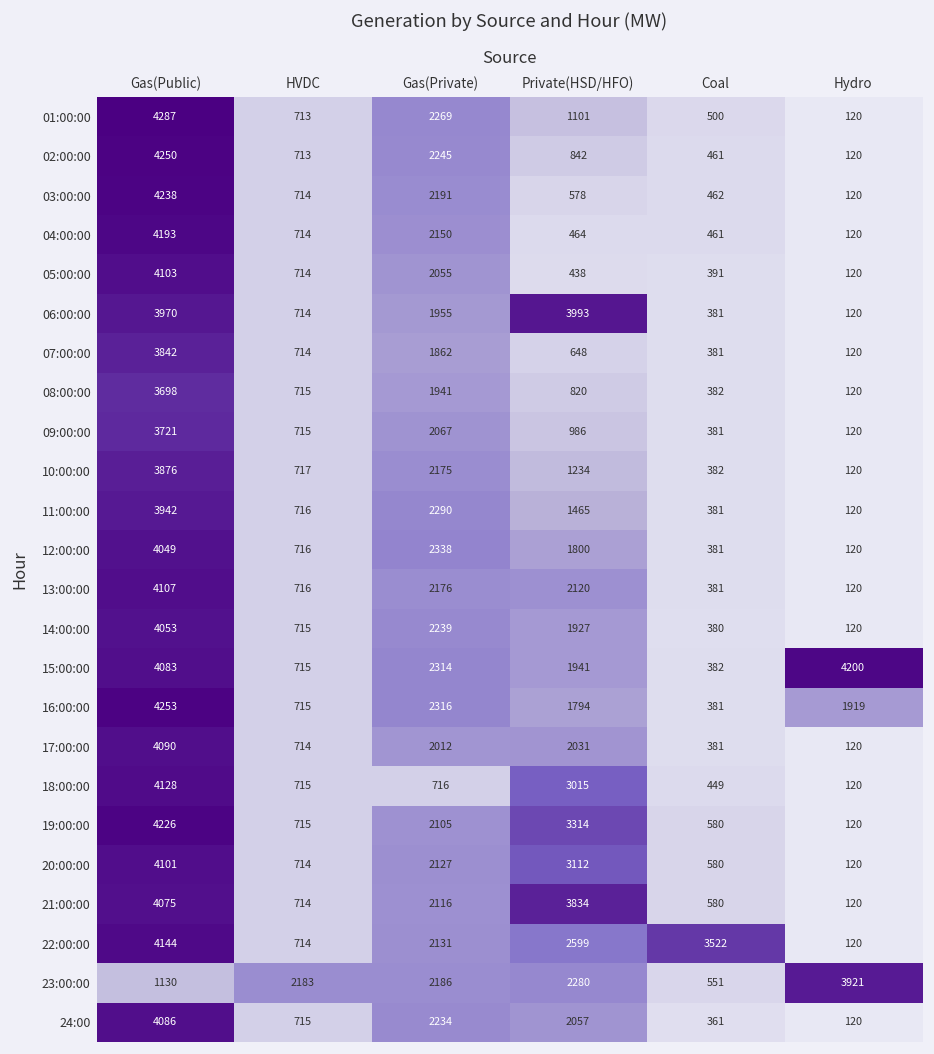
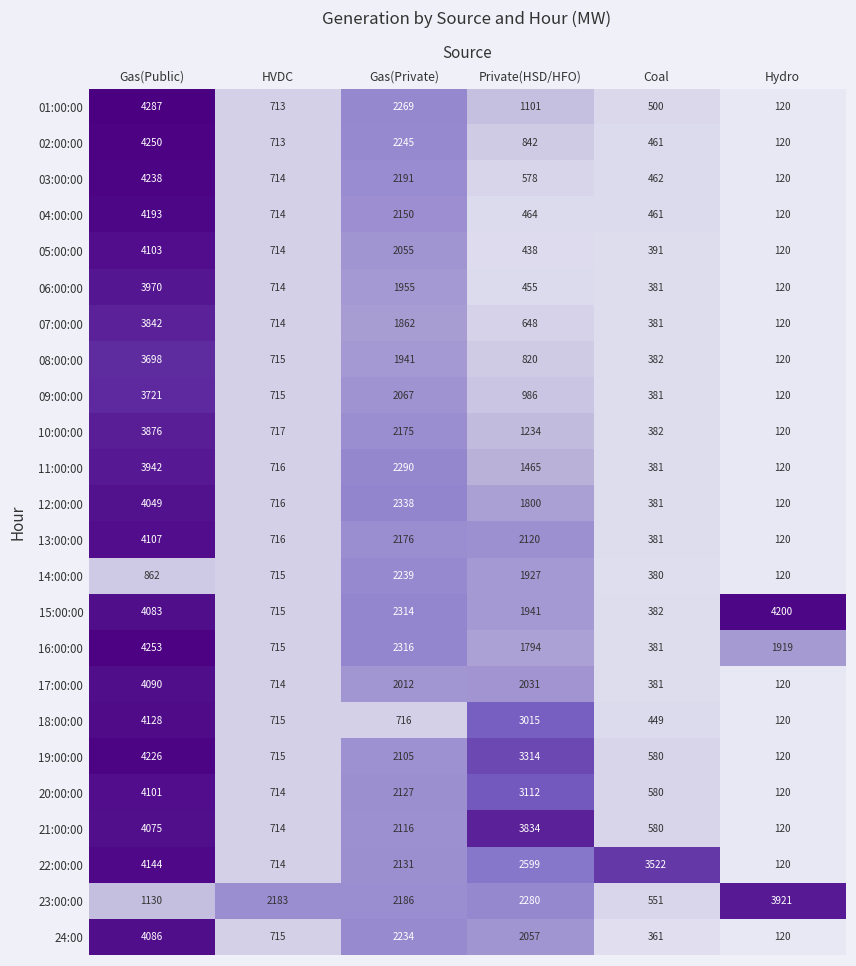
  {
    "01:00:00": {
      "Gas(Public)": 4287,
      "HVDC": 713,
      "Gas(Private)": 2269,
      "Private(HSD/HFO)": 1101,
      "Coal": 500,
      "Hydro": 120
    },
    "02:00:00": {
      "Gas(Public)": 4250,
      "HVDC": 713,
      "Gas(Private)": 2245,
      "Private(HSD/HFO)": 842,
      "Coal": 461,
      "Hydro": 120
    },
    "03:00:00": {
      "Gas(Public)": 4238,
      "HVDC": 714,
      "Gas(Private)": 2191,
      "Private(HSD/HFO)": 578,
      "Coal": 462,
      "Hydro": 120
    },
    "04:00:00": {
      "Gas(Public)": 4193,
      "HVDC": 714,
      "Gas(Private)": 2150,
      "Private(HSD/HFO)": 464,
      "Coal": 461,
      "Hydro": 120
    },
    "05:00:00": {
      "Gas(Public)": 4103,
      "HVDC": 714,
      "Gas(Private)": 2055,
      "Private(HSD/HFO)": 438,
      "Coal": 391,
      "Hydro": 120
    },
    "06:00:00": {
      "Gas(Public)": 3970,
      "HVDC": 714,
      "Gas(Private)": 1955,
-     "Private(HSD/HFO)": 3993,
+     "Private(HSD/HFO)": 455,
      "Coal": 381,
      "Hydro": 120
    },
    "07:00:00": {
      "Gas(Public)": 3842,
      "HVDC": 714,
      "Gas(Private)": 1862,
      "Private(HSD/HFO)": 648,
      "Coal": 381,
      "Hydro": 120
    },
    "08:00:00": {
      "Gas(Public)": 3698,
      "HVDC": 715,
      "Gas(Private)": 1941,
      "Private(HSD/HFO)": 820,
      "Coal": 382,
      "Hydro": 120
    },
    "09:00:00": {
      "Gas(Public)": 3721,
      "HVDC": 715,
      "Gas(Private)": 2067,
      "Private(HSD/HFO)": 986,
      "Coal": 381,
      "Hydro": 120
    },
    "10:00:00": {
      "Gas(Public)": 3876,
      "HVDC": 717,
      "Gas(Private)": 2175,
      "Private(HSD/HFO)": 1234,
      "Coal": 382,
      "Hydro": 120
    },
    "11:00:00": {
      "Gas(Public)": 3942,
      "HVDC": 716,
      "Gas(Private)": 2290,
      "Private(HSD/HFO)": 1465,
      "Coal": 381,
      "Hydro": 120
    },
    "12:00:00": {
      "Gas(Public)": 4049,
      "HVDC": 716,
      "Gas(Private)": 2338,
      "Private(HSD/HFO)": 1800,
      "Coal": 381,
      "Hydro": 120
    },
    "13:00:00": {
      "Gas(Public)": 4107,
      "HVDC": 716,
      "Gas(Private)": 2176,
      "Private(HSD/HFO)": 2120,
      "Coal": 381,
      "Hydro": 120
    },
    "14:00:00": {
-     "Gas(Public)": 4053,
+     "Gas(Public)": 862,
      "HVDC": 715,
      "Gas(Private)": 2239,
      "Private(HSD/HFO)": 1927,
      "Coal": 380,
      "Hydro": 120
    },
    "15:00:00": {
      "Gas(Public)": 4083,
      "HVDC": 715,
      "Gas(Private)": 2314,
      "Private(HSD/HFO)": 1941,
      "Coal": 382,
      "Hydro": 4200
    },
    "16:00:00": {
      "Gas(Public)": 4253,
      "HVDC": 715,
      "Gas(Private)": 2316,
      "Private(HSD/HFO)": 1794,
      "Coal": 381,
      "Hydro": 1919
    },
    "17:00:00": {
      "Gas(Public)": 4090,
      "HVDC": 714,
      "Gas(Private)": 2012,
      "Private(HSD/HFO)": 2031,
      "Coal": 381,
      "Hydro": 120
    },
    "18:00:00": {
      "Gas(Public)": 4128,
      "HVDC": 715,
      "Gas(Private)": 716,
      "Private(HSD/HFO)": 3015,
      "Coal": 449,
      "Hydro": 120
    },
    "19:00:00": {
      "Gas(Public)": 4226,
      "HVDC": 715,
      "Gas(Private)": 2105,
      "Private(HSD/HFO)": 3314,
      "Coal": 580,
      "Hydro": 120
    },
    "20:00:00": {
      "Gas(Public)": 4101,
      "HVDC": 714,
      "Gas(Private)": 2127,
      "Private(HSD/HFO)": 3112,
      "Coal": 580,
      "Hydro": 120
    },
    "21:00:00": {
      "Gas(Public)": 4075,
      "HVDC": 714,
      "Gas(Private)": 2116,
      "Private(HSD/HFO)": 3834,
      "Coal": 580,
      "Hydro": 120
    },
    "22:00:00": {
      "Gas(Public)": 4144,
      "HVDC": 714,
      "Gas(Private)": 2131,
      "Private(HSD/HFO)": 2599,
      "Coal": 3522,
      "Hydro": 120
    },
    "23:00:00": {
      "Gas(Public)": 1130,
      "HVDC": 2183,
      "Gas(Private)": 2186,
      "Private(HSD/HFO)": 2280,
      "Coal": 551,
      "Hydro": 3921
    },
    "24:00": {
      "Gas(Public)": 4086,
      "HVDC": 715,
      "Gas(Private)": 2234,
      "Private(HSD/HFO)": 2057,
      "Coal": 361,
      "Hydro": 120
    }
  }
